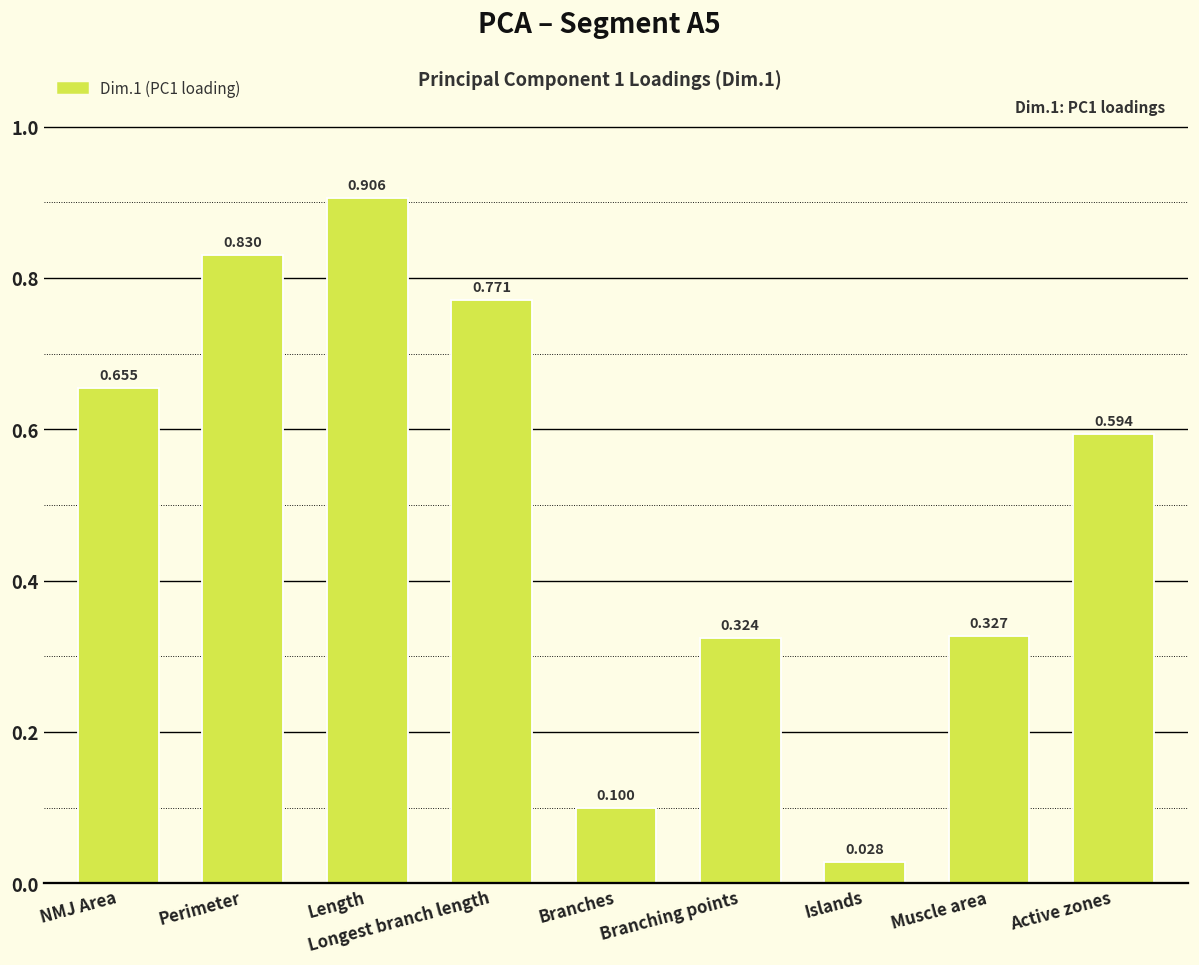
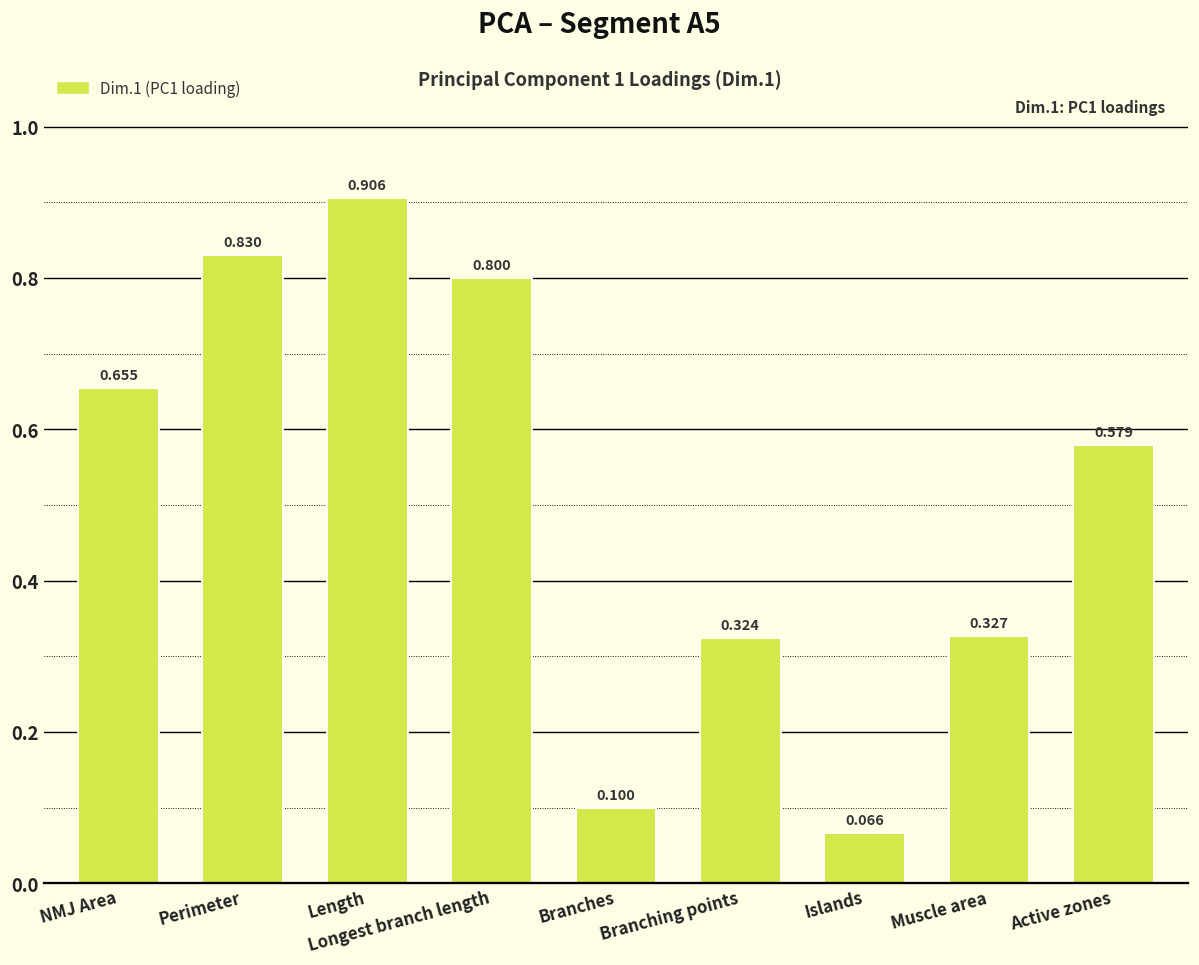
  {
    "NMJ Area": 0.655,
    "Perimeter": 0.830,
    "Length": 0.906,
-   "Longest branch length": 0.771,
+   "Longest branch length": 0.800,
    "Branches": 0.100,
    "Branching points": 0.324,
-   "Islands": 0.028,
+   "Islands": 0.066,
    "Muscle area": 0.327,
-   "Active zones": 0.594
+   "Active zones": 0.579
  }
